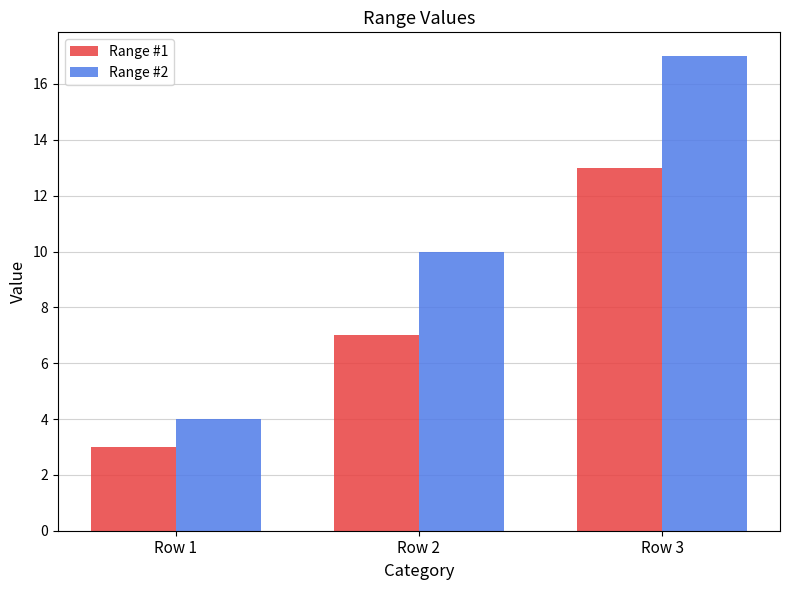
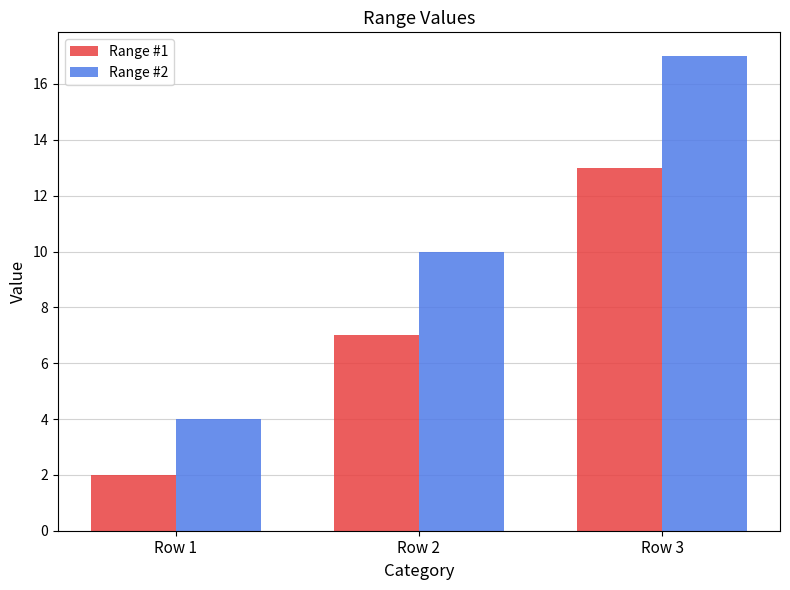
  {
    "Range #1": {
-     "Row 1": 3,
+     "Row 1": 2,
      "Row 2": 7,
      "Row 3": 13
    },
    "Range #2": {
      "Row 1": 4,
      "Row 2": 10,
      "Row 3": 17
    }
  }
